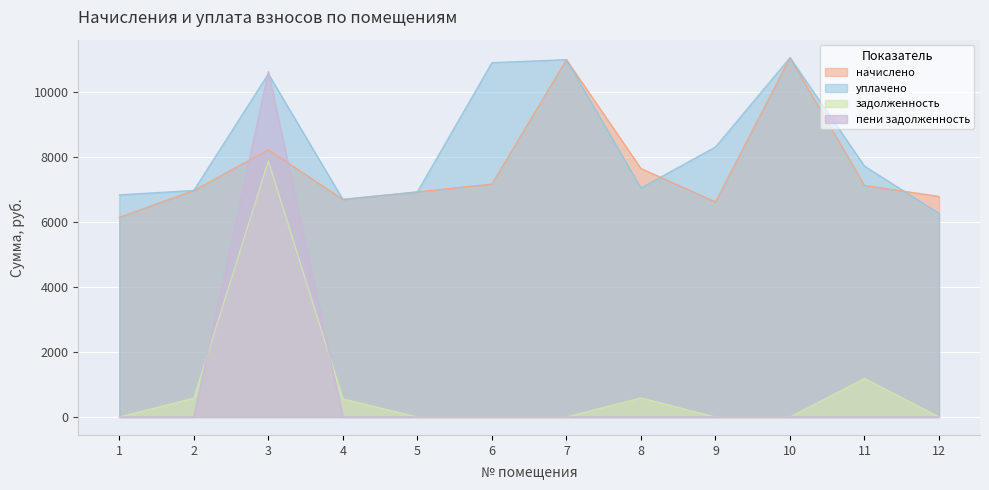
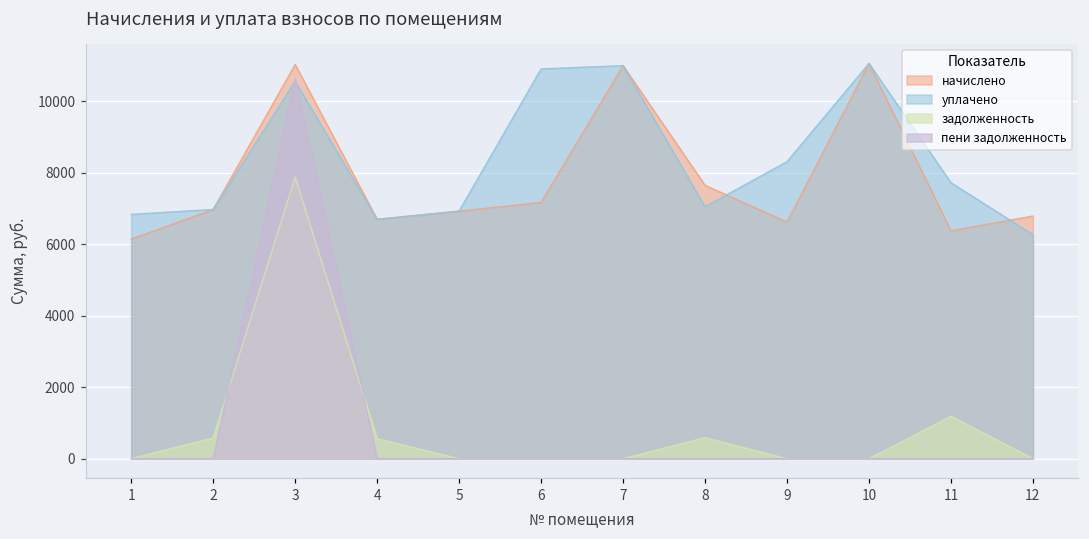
  {
    "начислено": {
      "1": 6100,
-     "3": 8200,
+     "3": 11000,
      "6": 7200,
      "8": 7600,
      "9": 6600,
-     "11": 7100,
+     "11": 6400,
      "12": 6800
    }
  }
